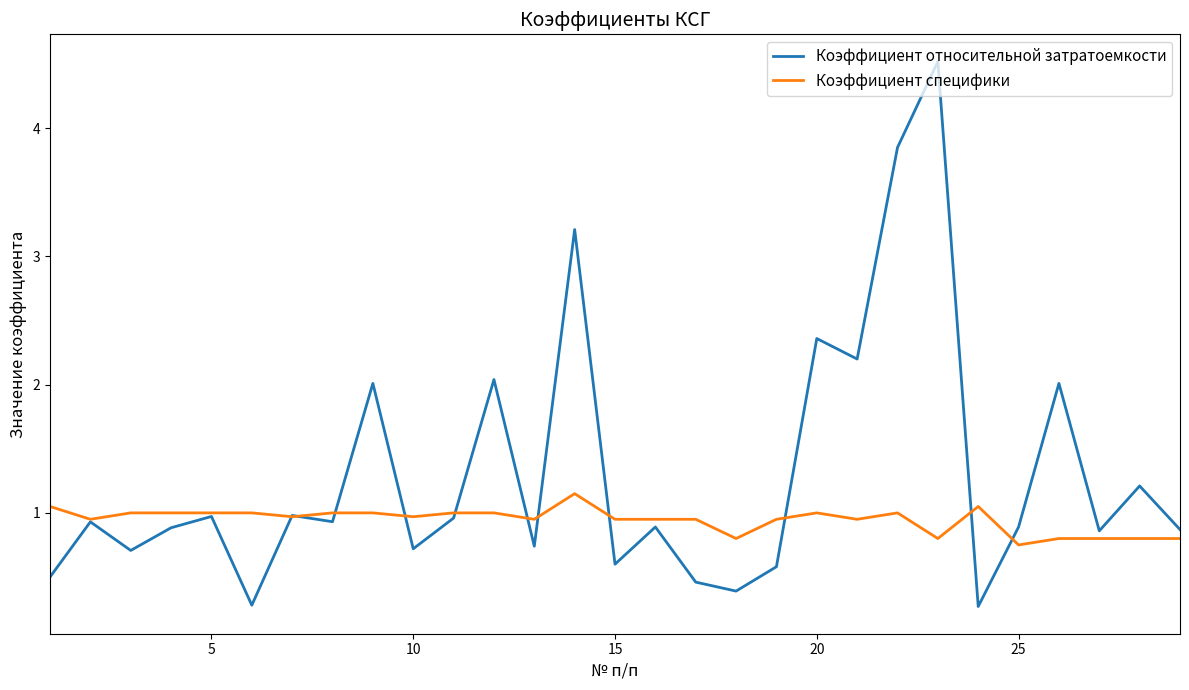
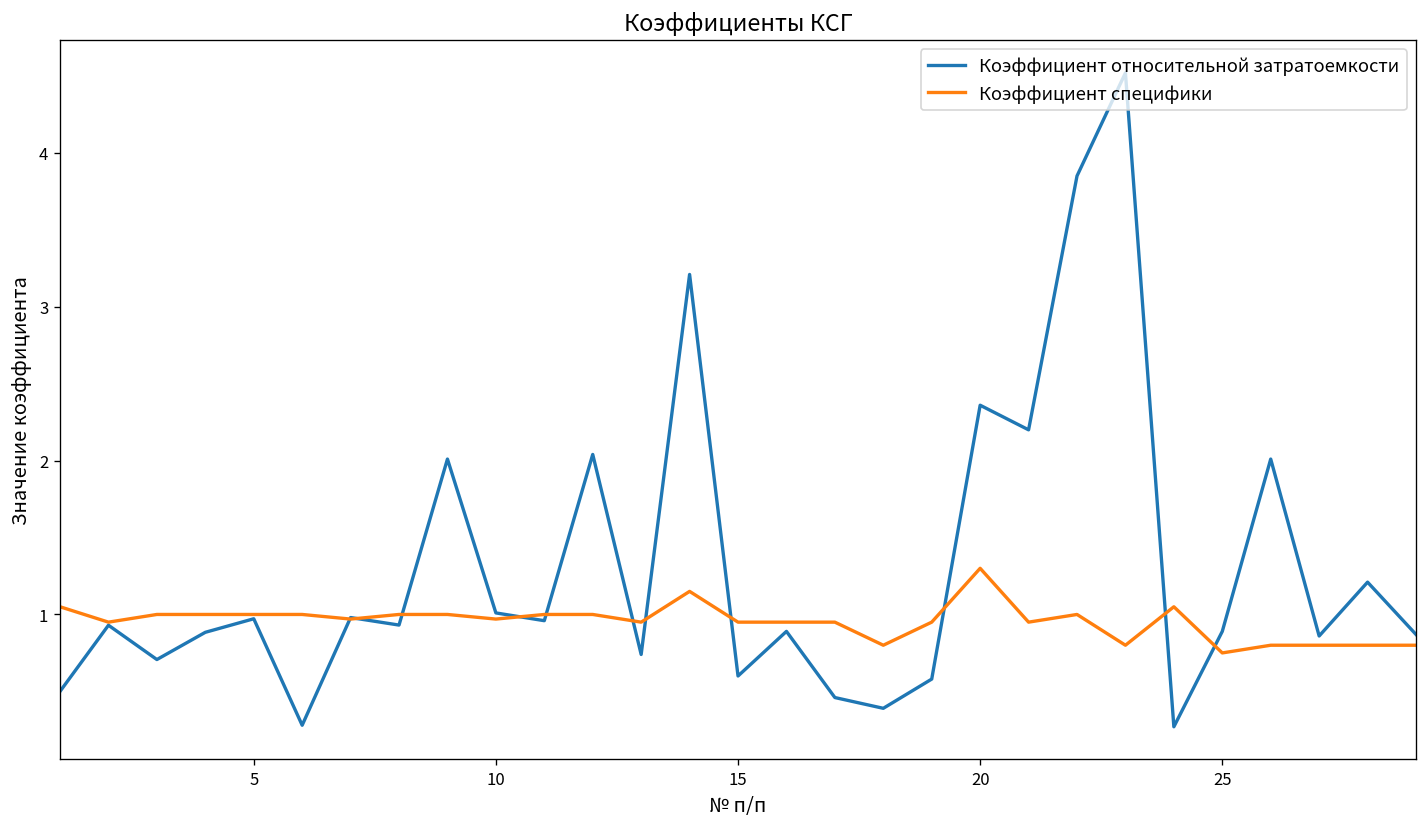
  {
    "Коэффициент относительной затратоемкости": {
      "5": 0.97,
-     "10": 0.72,
+     "10": 1.01,
      "15": 0.60,
      "20": 2.36,
      "25": 0.89
    },
    "Коэффициент специфики": {
      "5": 1.0,
      "10": 0.97,
      "15": 0.95,
-     "20": 1.0,
+     "20": 1.3,
      "25": 0.75
    }
  }
